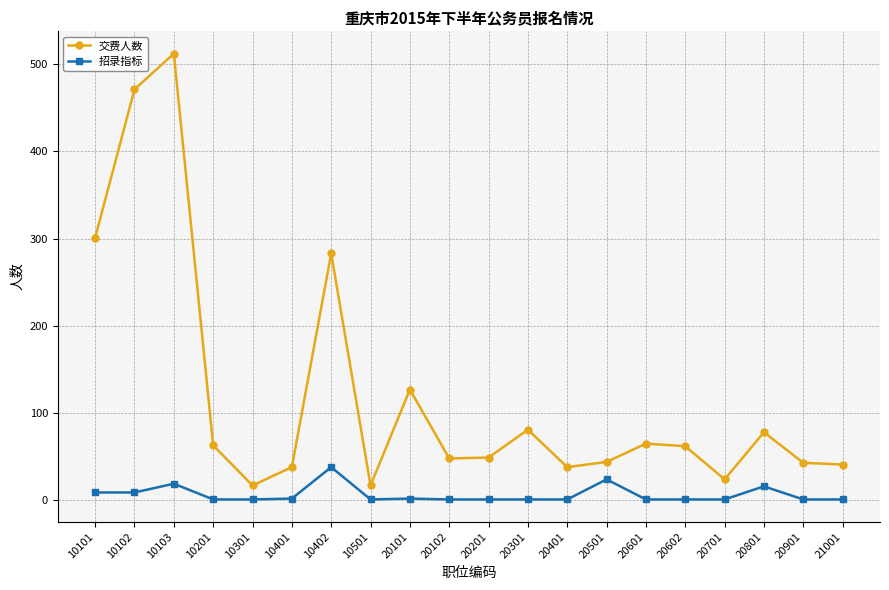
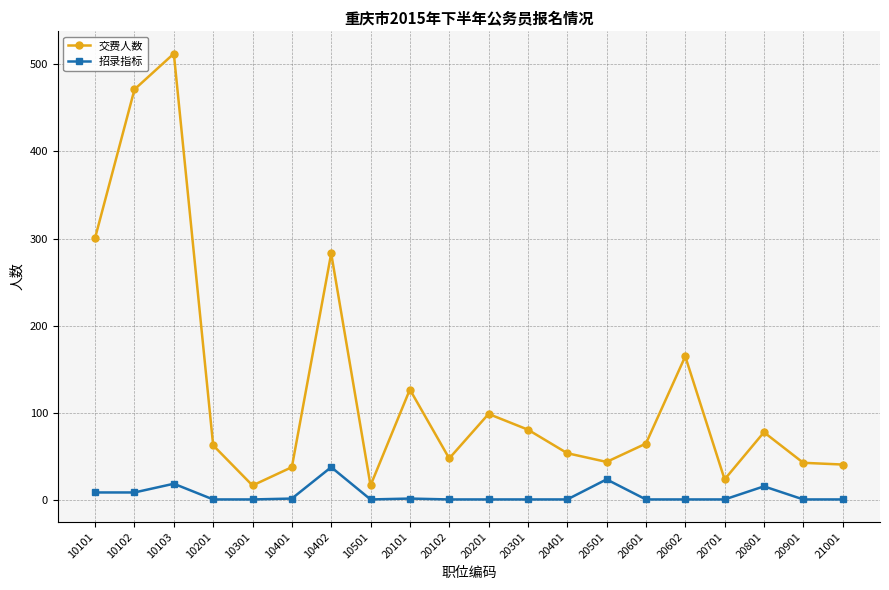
  {
    "交费人数": {
      "10101": 300,
      "10102": 470,
      "10103": 510,
      "10201": 60,
      "10301": 20,
      "10401": 40,
      "10402": 280,
      "10501": 20,
      "20101": 130,
      "20102": 50,
-     "20201": 50,
+     "20201": 100,
      "20301": 80,
-     "20401": 40,
+     "20401": 50,
      "20501": 40,
      "20601": 70,
-     "20602": 60,
+     "20602": 170,
      "20701": 20,
      "20801": 80,
      "20901": 40,
      "21001": 40
    },
    "招录指标": {
      "10101": 10,
      "10102": 10,
      "10103": 20,
      "10201": 0,
      "10301": 0,
      "10401": 0,
      "10402": 40,
      "10501": 0,
      "20101": 0,
      "20102": 0,
      "20201": 0,
      "20301": 0,
      "20401": 0,
      "20501": 20,
      "20601": 0,
      "20602": 0,
      "20701": 0,
      "20801": 20,
      "20901": 0,
      "21001": 0
    }
  }
